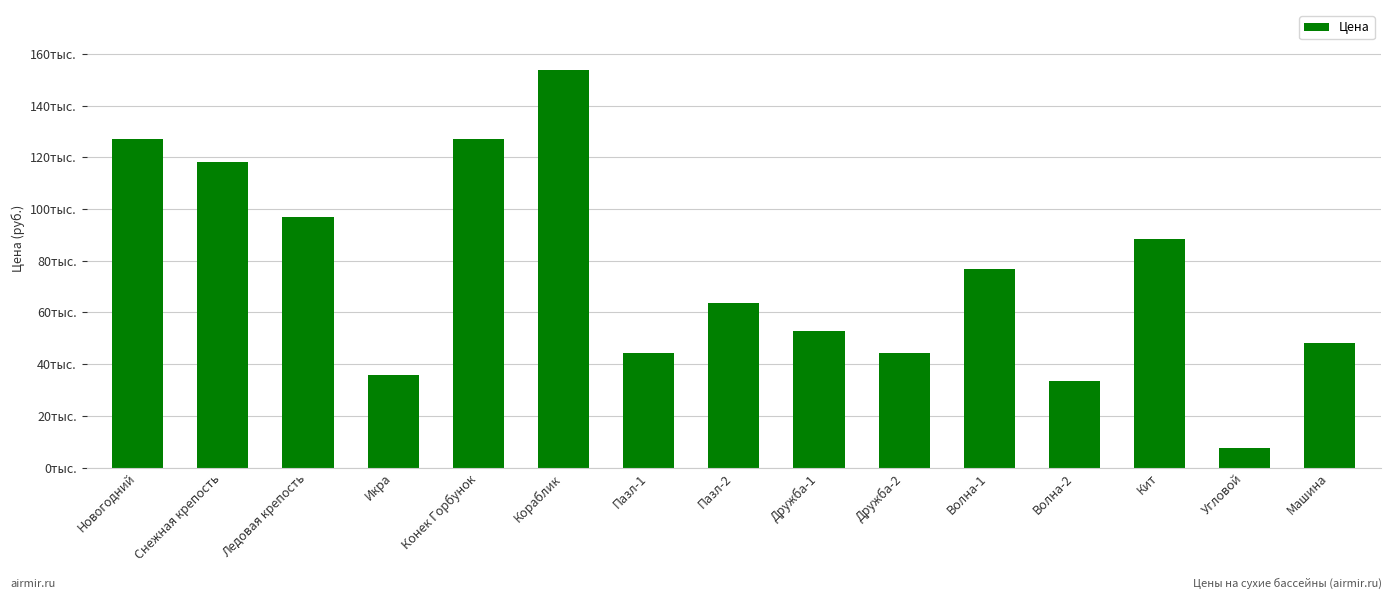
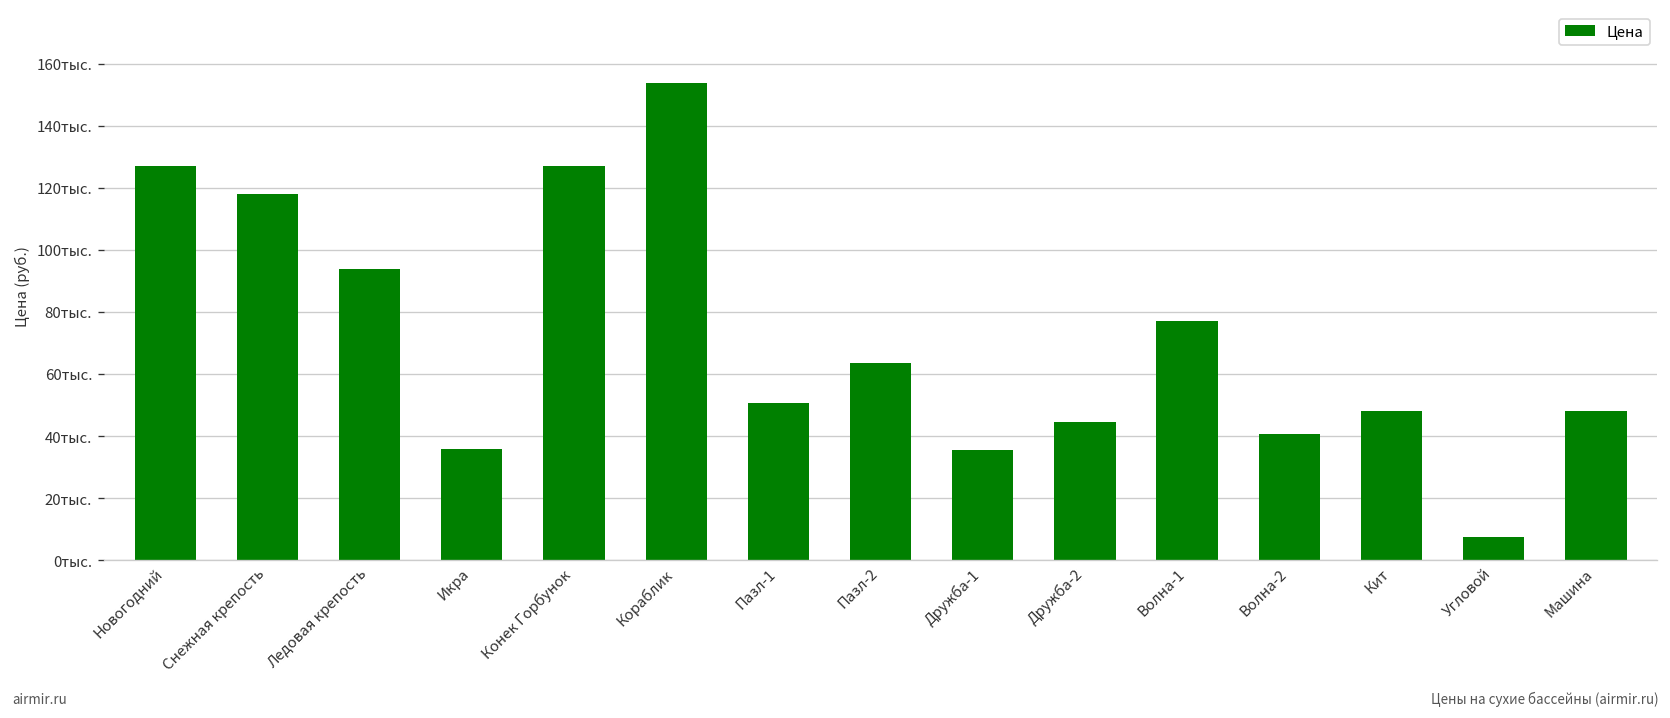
  {
    "Новогодний": "127тыс.",
    "Снежная крепость": "118тыс.",
-   "Ледовая крепость": "97тыс.",
+   "Ледовая крепость": "94тыс.",
    "Икра": "36тыс.",
    "Конек Горбунок": "127тыс.",
    "Кораблик": "154тыс.",
-   "Пазл-1": "44тыс.",
+   "Пазл-1": "51тыс.",
    "Пазл-2": "64тыс.",
-   "Дружба-1": "53тыс.",
+   "Дружба-1": "36тыс.",
    "Дружба-2": "44тыс.",
    "Волна-1": "77тыс.",
-   "Волна-2": "33тыс.",
-   "Кит": "88тыс.",
+   "Волна-2": "41тыс.",
+   "Кит": "48тыс.",
    "Угловой": "8тыс.",
    "Машина": "48тыс."
  }
